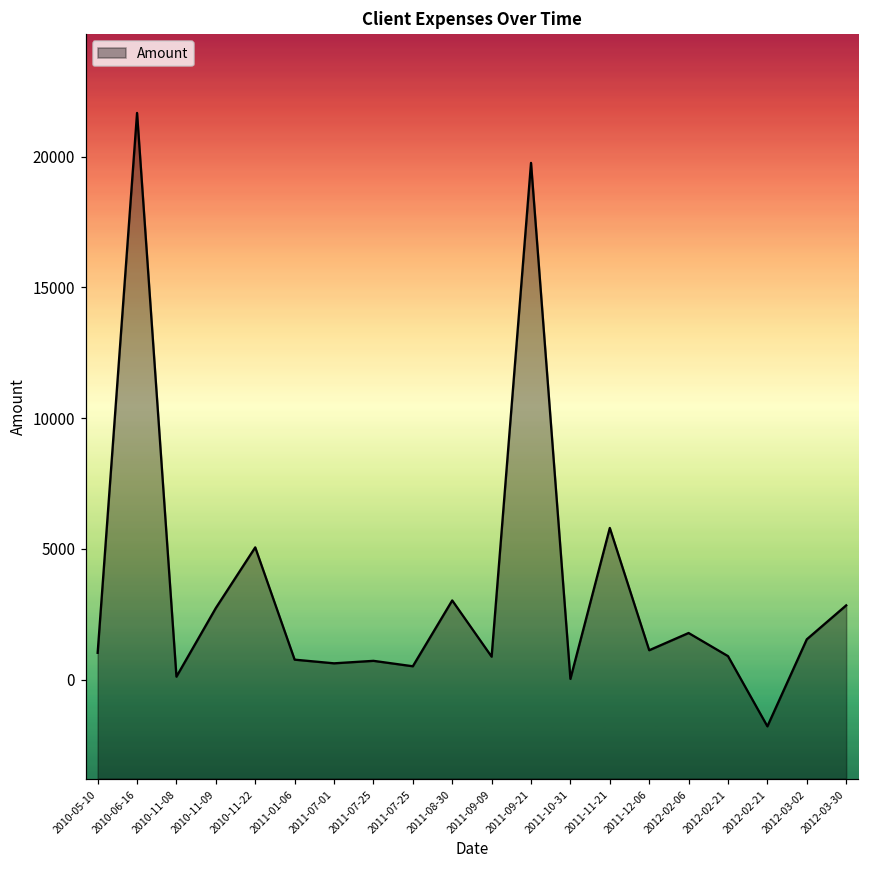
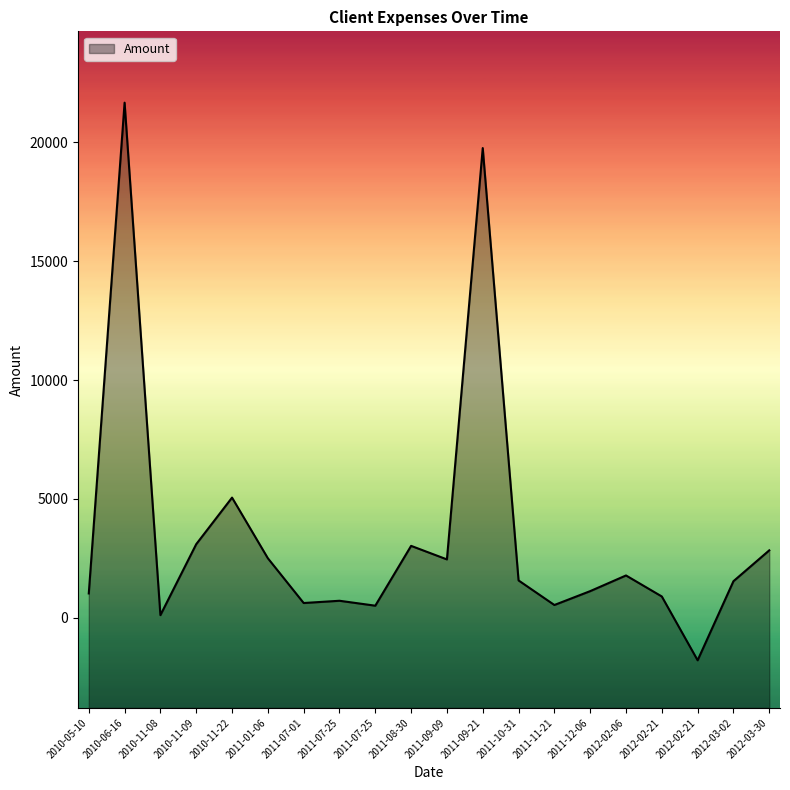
  {
    "2010-05-10": 1000,
    "2010-06-16": 21700,
    "2010-11-08": 100,
-   "2010-11-09": 2700,
+   "2010-11-09": 3100,
    "2010-11-22": 5100,
-   "2011-01-06": 800,
+   "2011-01-06": 2500,
    "2011-07-01": 600,
    "2011-08-30": 3000,
-   "2011-09-09": 900,
+   "2011-09-09": 2500,
    "2011-09-21": 19800,
-   "2011-10-31": 0,
-   "2011-11-21": 5800,
+   "2011-10-31": 1600,
+   "2011-11-21": 500,
    "2011-12-06": 1100,
    "2012-02-06": 1800,
    "2012-03-02": 1500,
    "2012-03-30": 2800
  }
